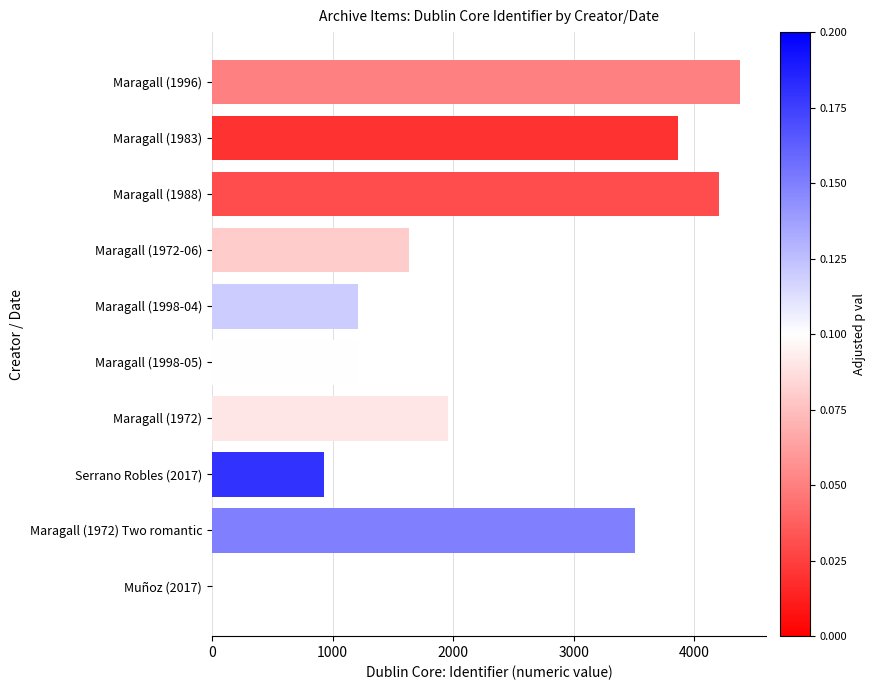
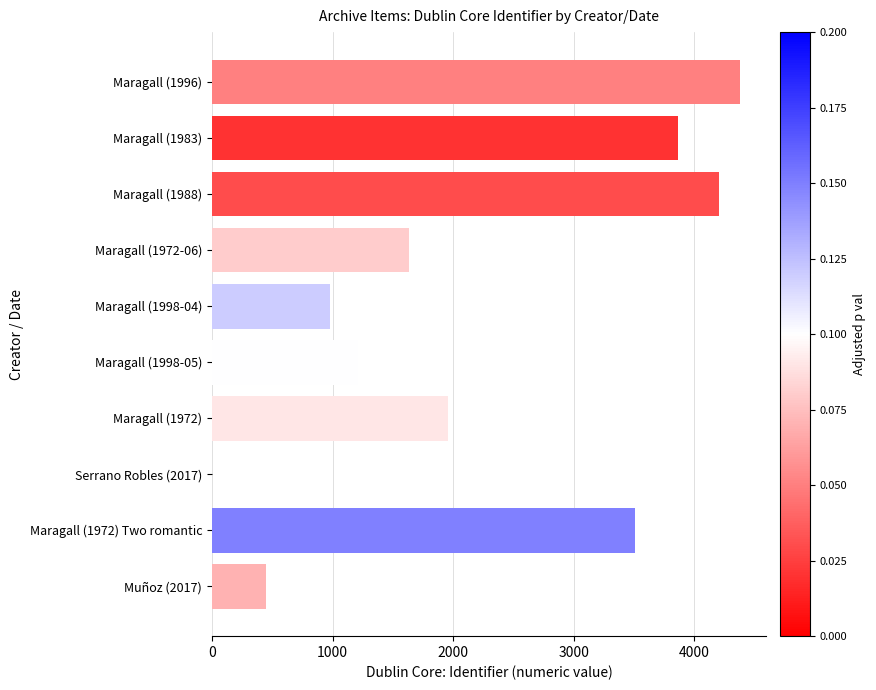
  {
    "Maragall (1996)": 4380,
    "Maragall (1983)": 3860,
    "Maragall (1988)": 4200,
    "Maragall (1972-06)": 1640,
-   "Maragall (1998-04)": 1210,
+   "Maragall (1998-04)": 980,
    "Maragall (1998-05)": 1210,
    "Maragall (1972)": 1960,
-   "Serrano Robles (2017)": 930,
+   "Serrano Robles (2017)": 0,
    "Maragall (1972) Two romantic": 3510,
-   "Muñoz (2017)": 0
+   "Muñoz (2017)": 450
  }
